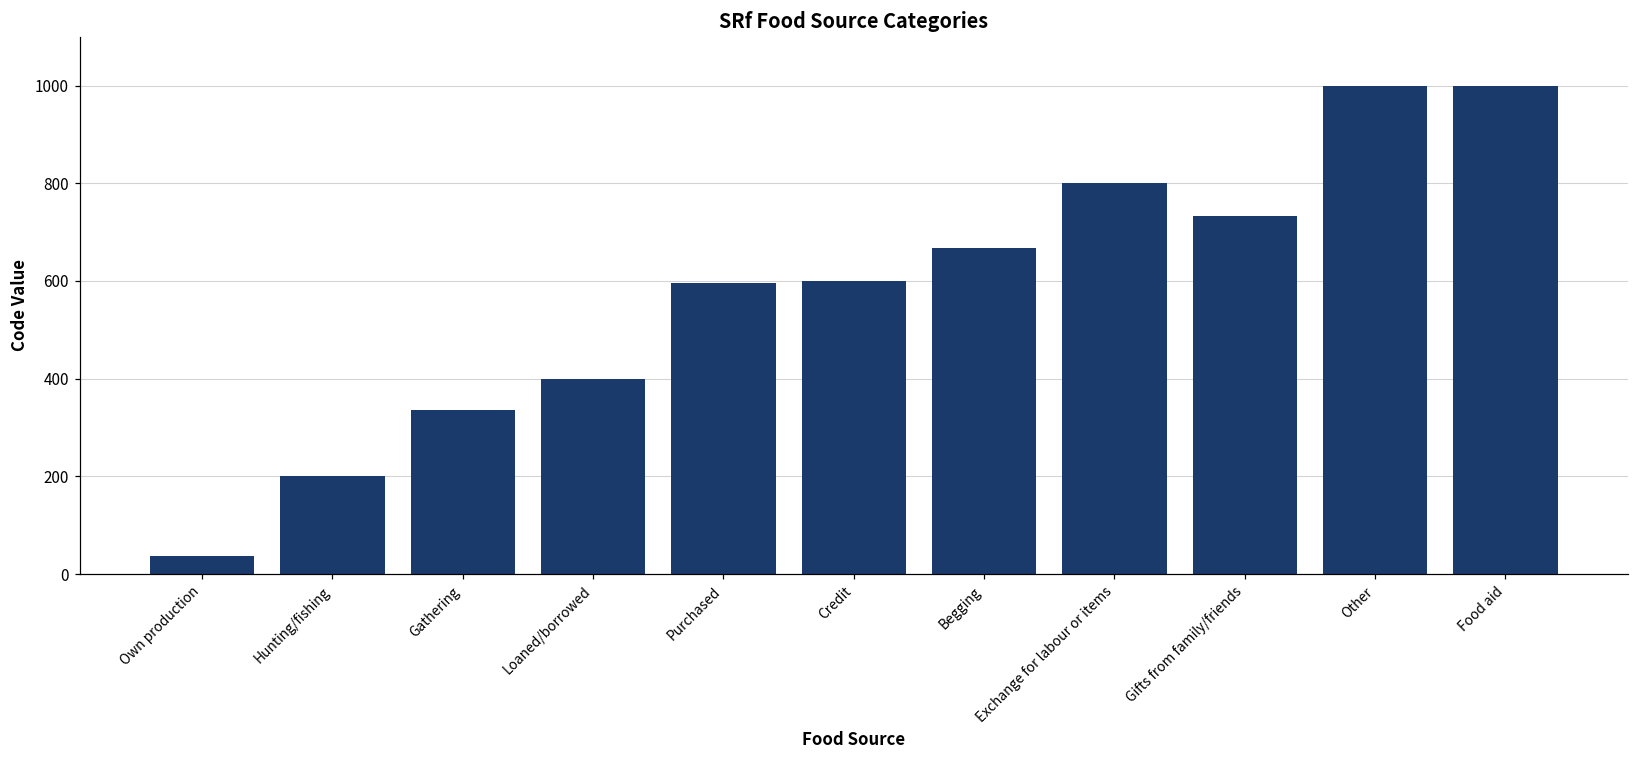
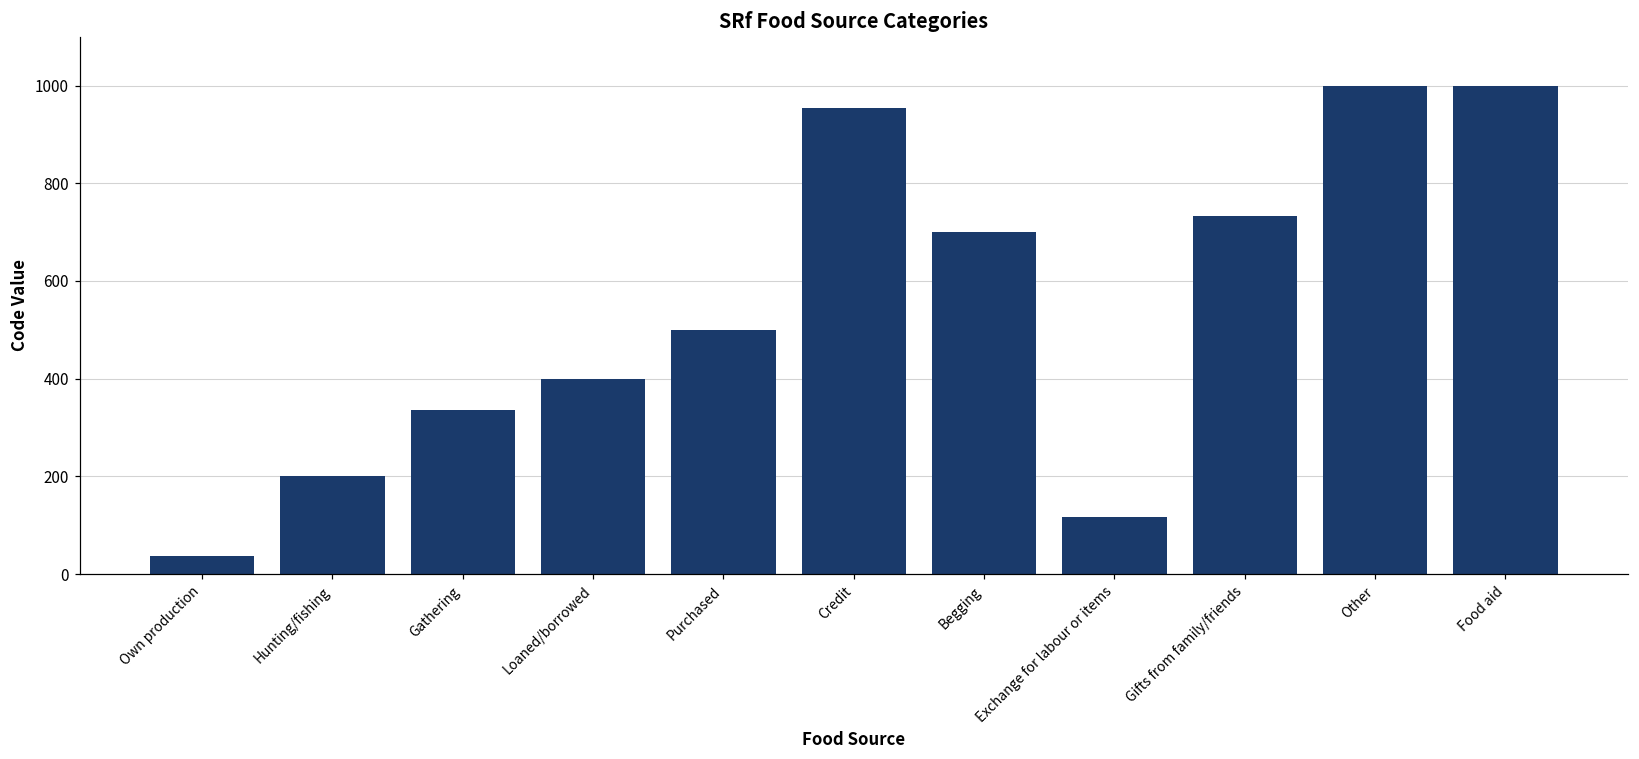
  {
    "Own production": 40,
    "Hunting/fishing": 200,
    "Gathering": 340,
    "Loaned/borrowed": 400,
-   "Purchased": 600,
-   "Credit": 600,
-   "Begging": 670,
-   "Exchange for labour or items": 800,
+   "Purchased": 500,
+   "Credit": 950,
+   "Begging": 700,
+   "Exchange for labour or items": 120,
    "Gifts from family/friends": 730,
    "Other": 1000,
    "Food aid": 1000
  }
